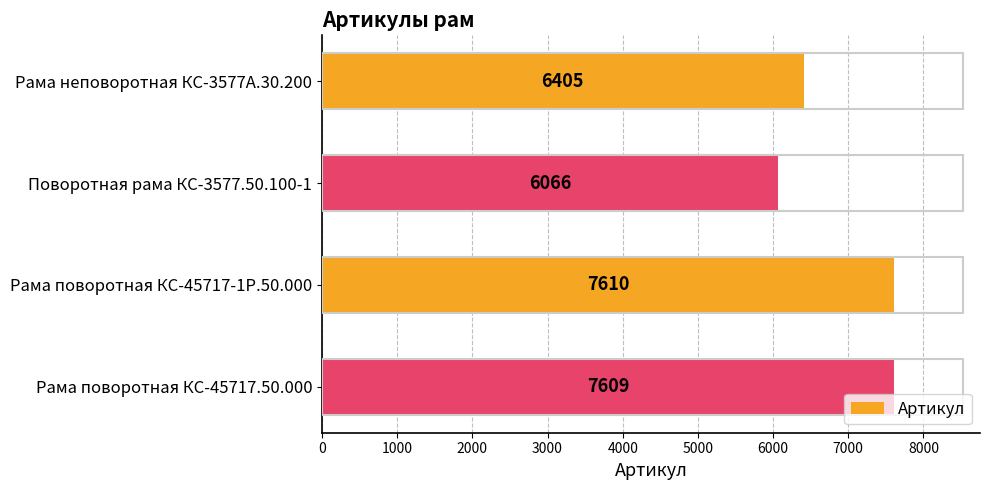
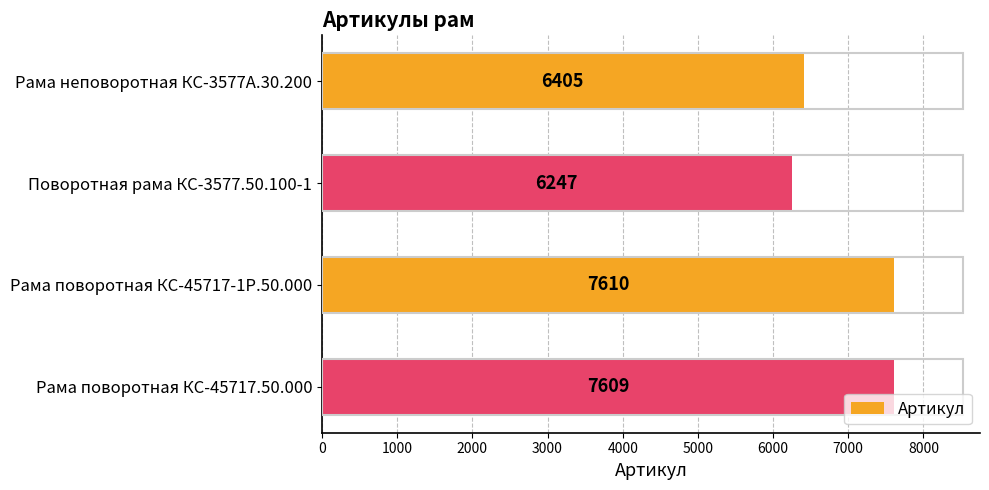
  {
    "Рама неповоротная КС-3577А.30.200": 6405,
-   "Поворотная рама КС-3577.50.100-1": 6066,
+   "Поворотная рама КС-3577.50.100-1": 6247,
    "Рама поворотная КС-45717-1Р.50.000": 7610,
    "Рама поворотная КС-45717.50.000": 7609
  }
